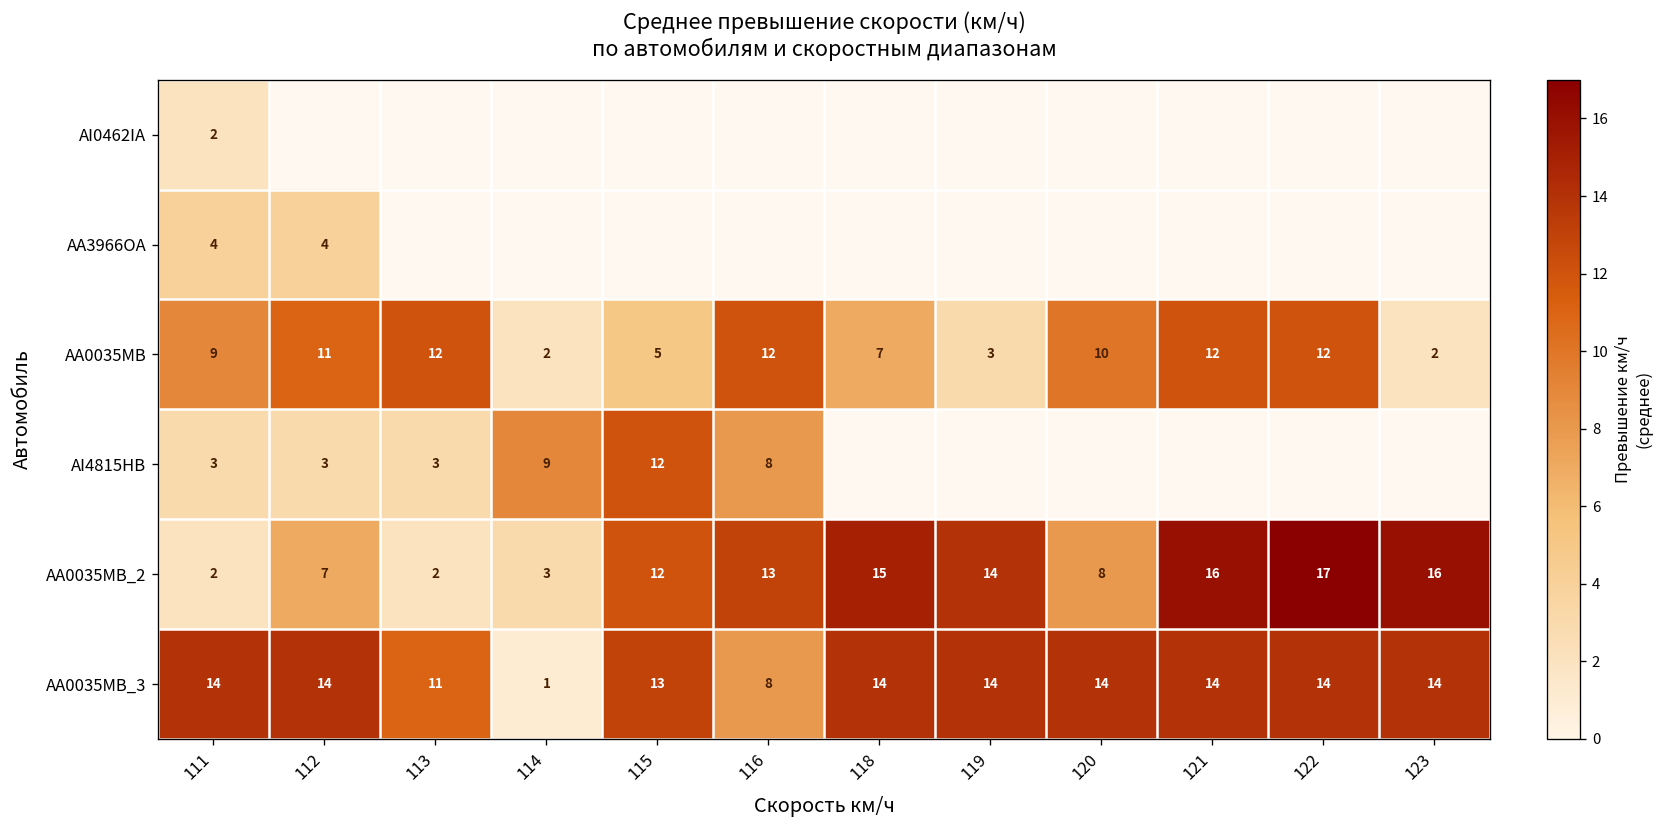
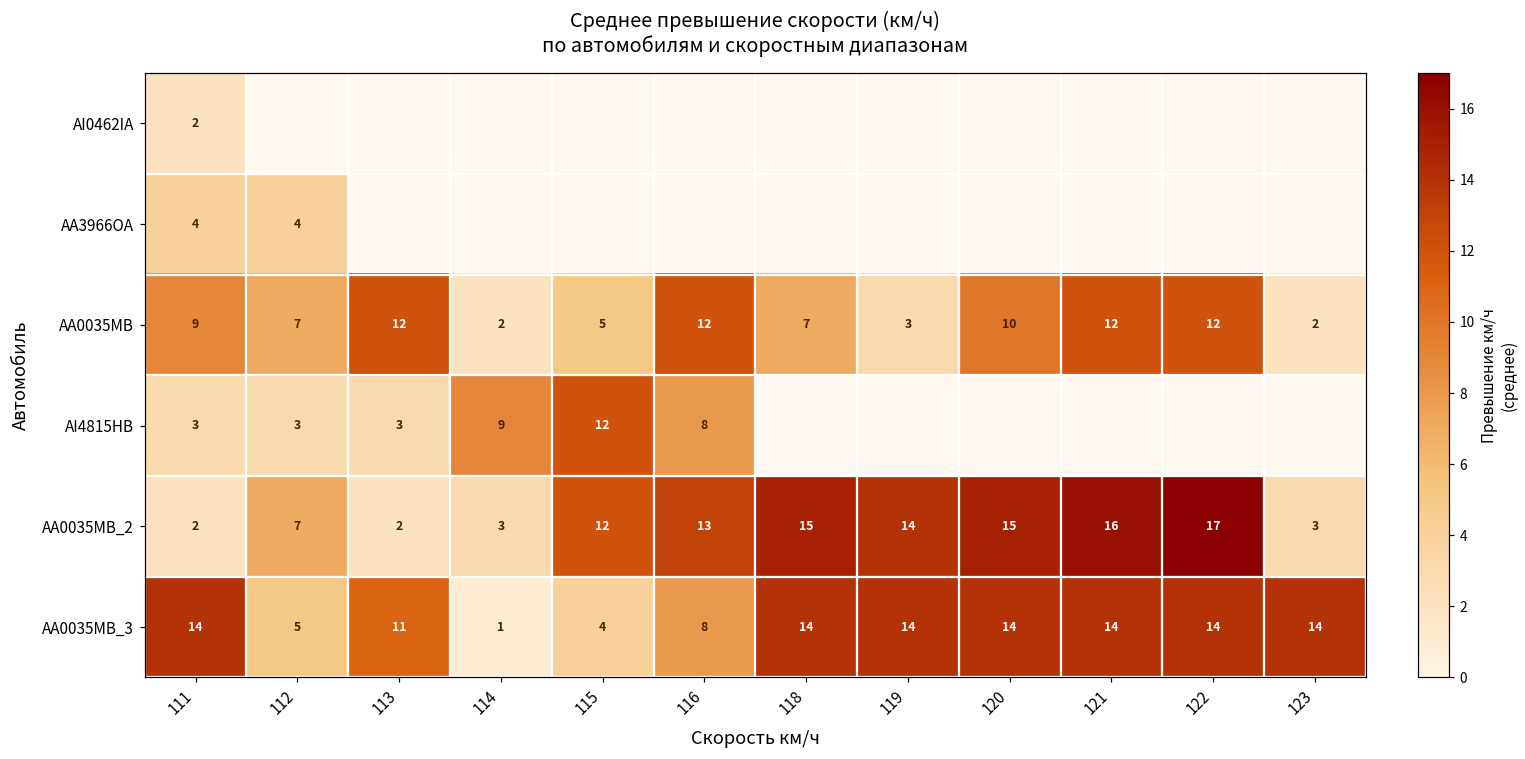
  {
    "AI0462IA": {
      "111": 2
    },
    "AA3966OA": {
      "111": 4,
      "112": 4
    },
    "AA0035MB": {
      "111": 9,
-     "112": 11,
+     "112": 7,
      "113": 12,
      "114": 2,
      "115": 5,
      "116": 12,
      "118": 7,
      "119": 3,
      "120": 10,
      "121": 12,
      "122": 12,
      "123": 2
    },
    "AI4815HB": {
      "111": 3,
      "112": 3,
      "113": 3,
      "114": 9,
      "115": 12,
      "116": 8
    },
    "AA0035MB_2": {
      "111": 2,
      "112": 7,
      "113": 2,
      "114": 3,
      "115": 12,
      "116": 13,
      "118": 15,
      "119": 14,
-     "120": 8,
+     "120": 15,
      "121": 16,
      "122": 17,
-     "123": 16
+     "123": 3
    },
    "AA0035MB_3": {
      "111": 14,
-     "112": 14,
+     "112": 5,
      "113": 11,
      "114": 1,
-     "115": 13,
+     "115": 4,
      "116": 8,
      "118": 14,
      "119": 14,
      "120": 14,
      "121": 14,
      "122": 14,
      "123": 14
    }
  }
